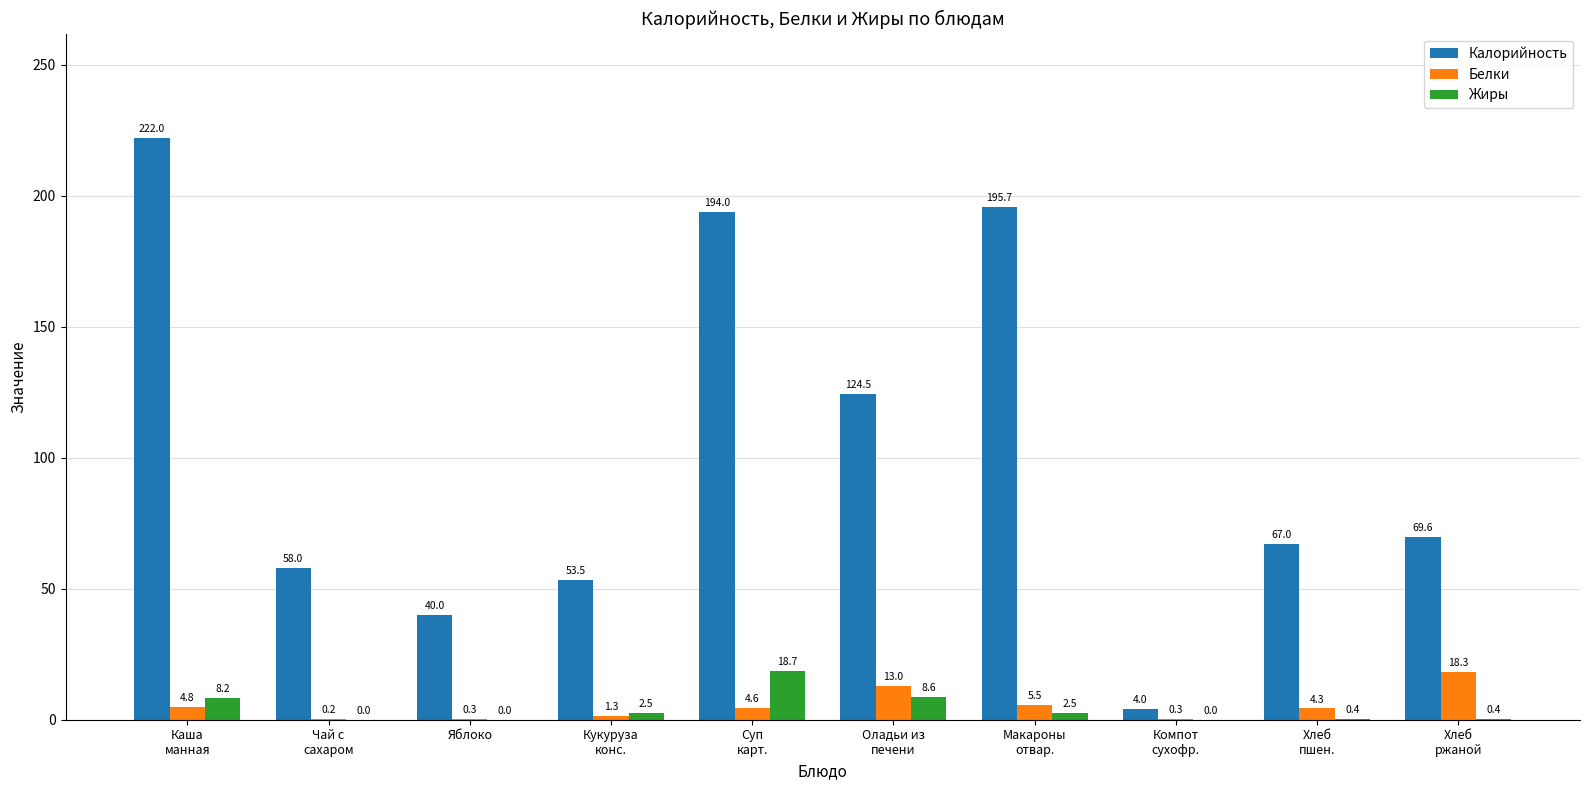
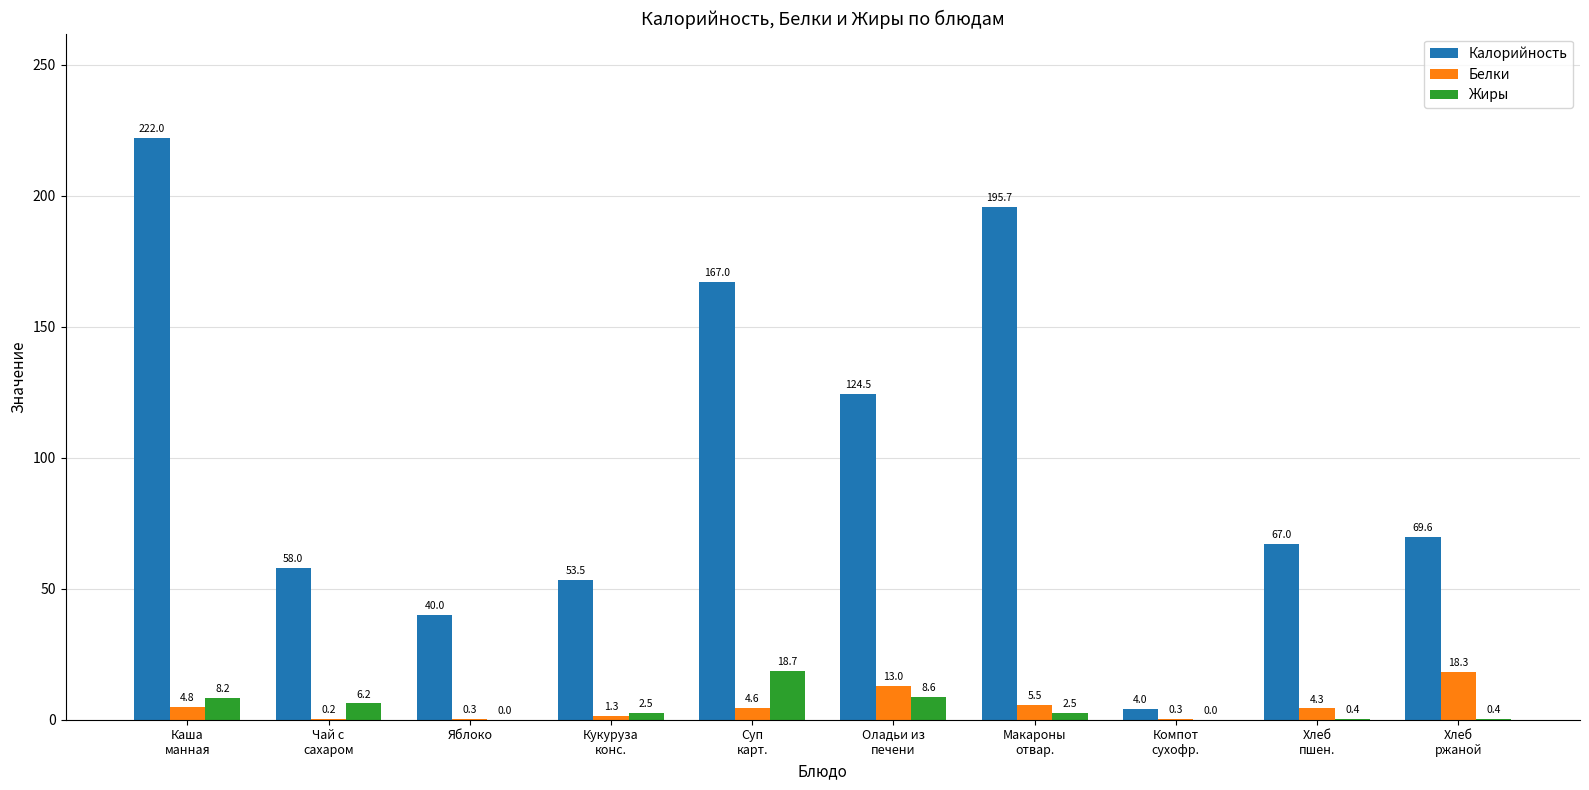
  {
    "Калорийность": {
      "Каша манная": 222.0,
      "Чай с сахаром": 58.0,
      "Яблоко": 40.0,
      "Кукуруза конс.": 53.5,
-     "Суп карт.": 194.0,
+     "Суп карт.": 167.0,
      "Оладьи из печени": 124.5,
      "Макароны отвар.": 195.7,
      "Компот сухофр.": 4.0,
      "Хлеб пшен.": 67.0,
      "Хлеб ржаной": 69.6
    },
    "Белки": {
      "Каша манная": 4.8,
      "Чай с сахаром": 0.2,
      "Яблоко": 0.3,
      "Кукуруза конс.": 1.3,
      "Суп карт.": 4.6,
      "Оладьи из печени": 13.0,
      "Макароны отвар.": 5.5,
      "Компот сухофр.": 0.3,
      "Хлеб пшен.": 4.3,
      "Хлеб ржаной": 18.3
    },
    "Жиры": {
      "Каша манная": 8.2,
-     "Чай с сахаром": 0.0,
+     "Чай с сахаром": 6.2,
      "Яблоко": 0.0,
      "Кукуруза конс.": 2.5,
      "Суп карт.": 18.7,
      "Оладьи из печени": 8.6,
      "Макароны отвар.": 2.5,
      "Компот сухофр.": 0.0,
      "Хлеб пшен.": 0.4,
      "Хлеб ржаной": 0.4
    }
  }
